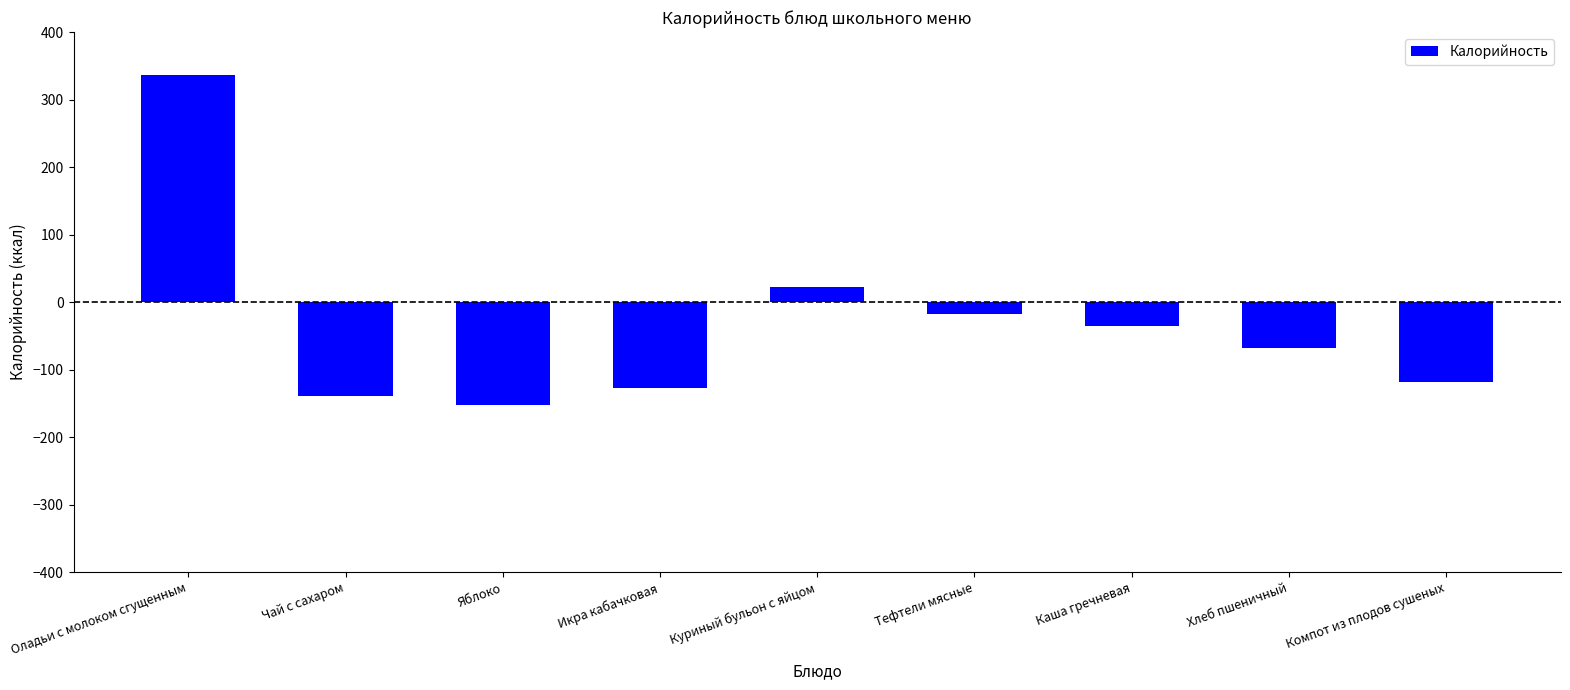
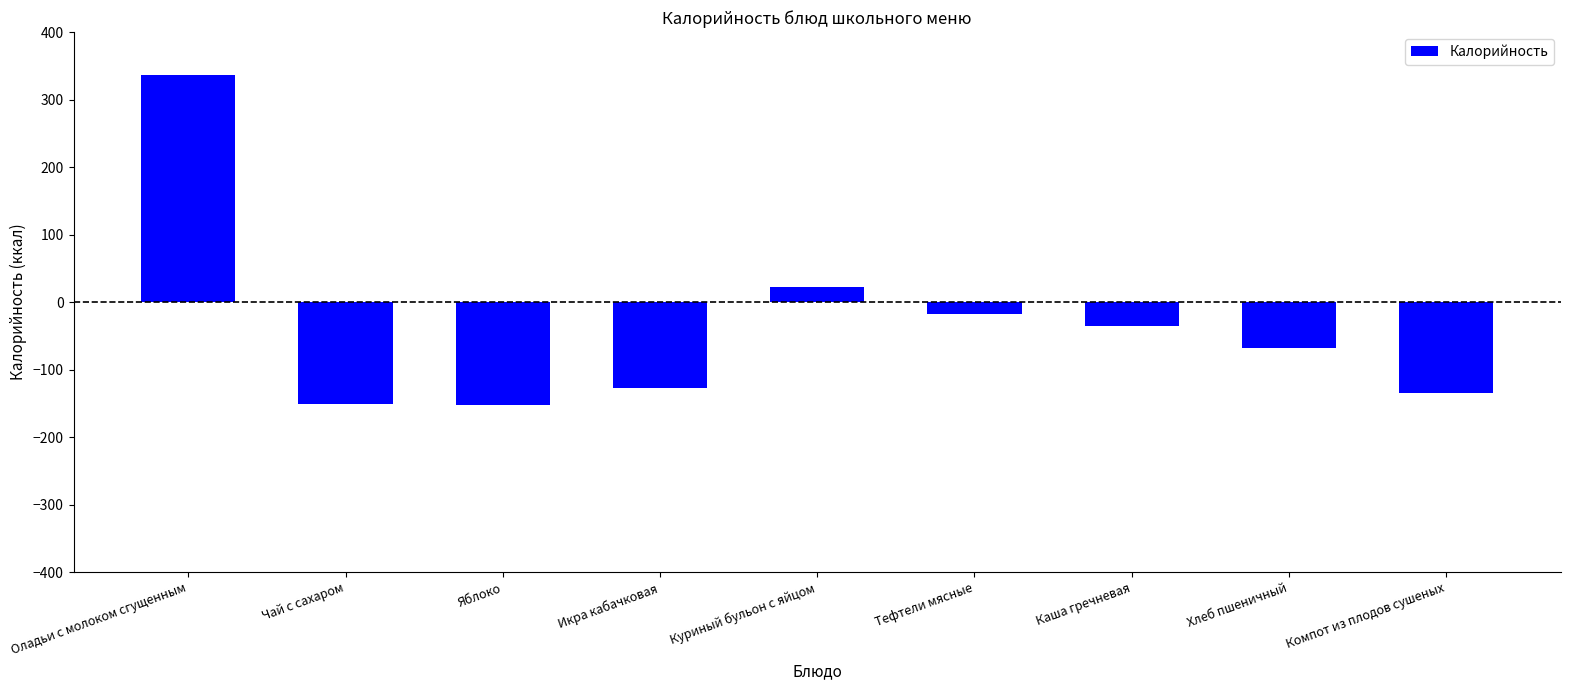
  {
    "Оладьи с молоком сгущенным": 340,
-   "Чай с сахаром": -140,
+   "Чай с сахаром": -150,
    "Яблоко": -150,
    "Икра кабачковая": -130,
    "Куриный бульон с яйцом": 20,
    "Тефтели мясные": -20,
    "Каша гречневая": -30,
    "Хлеб пшеничный": -70,
-   "Компот из плодов сушеных": -120
+   "Компот из плодов сушеных": -130
  }
